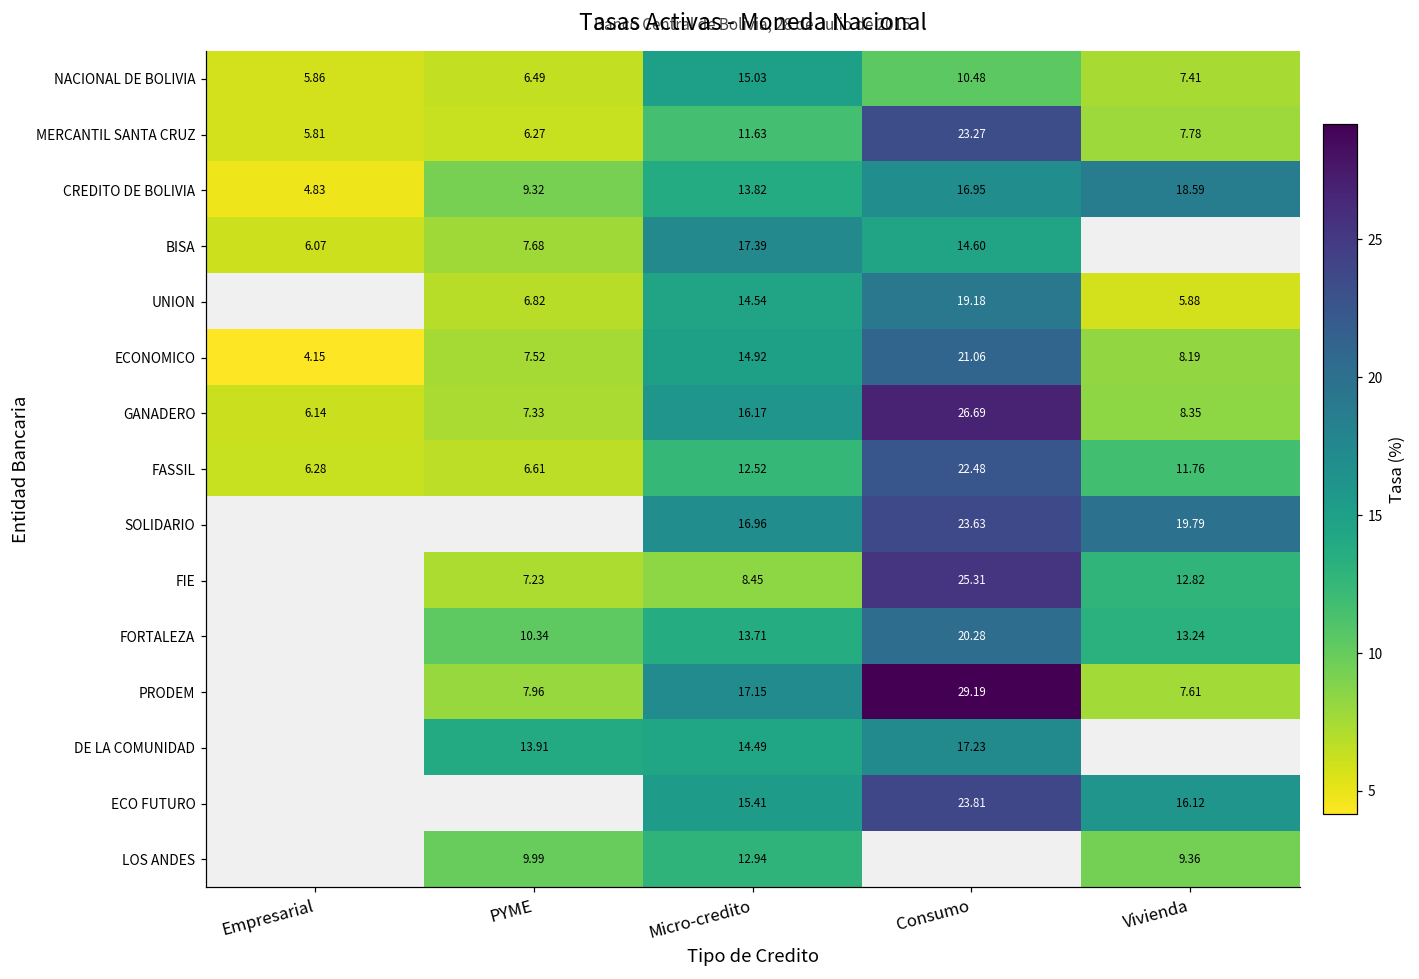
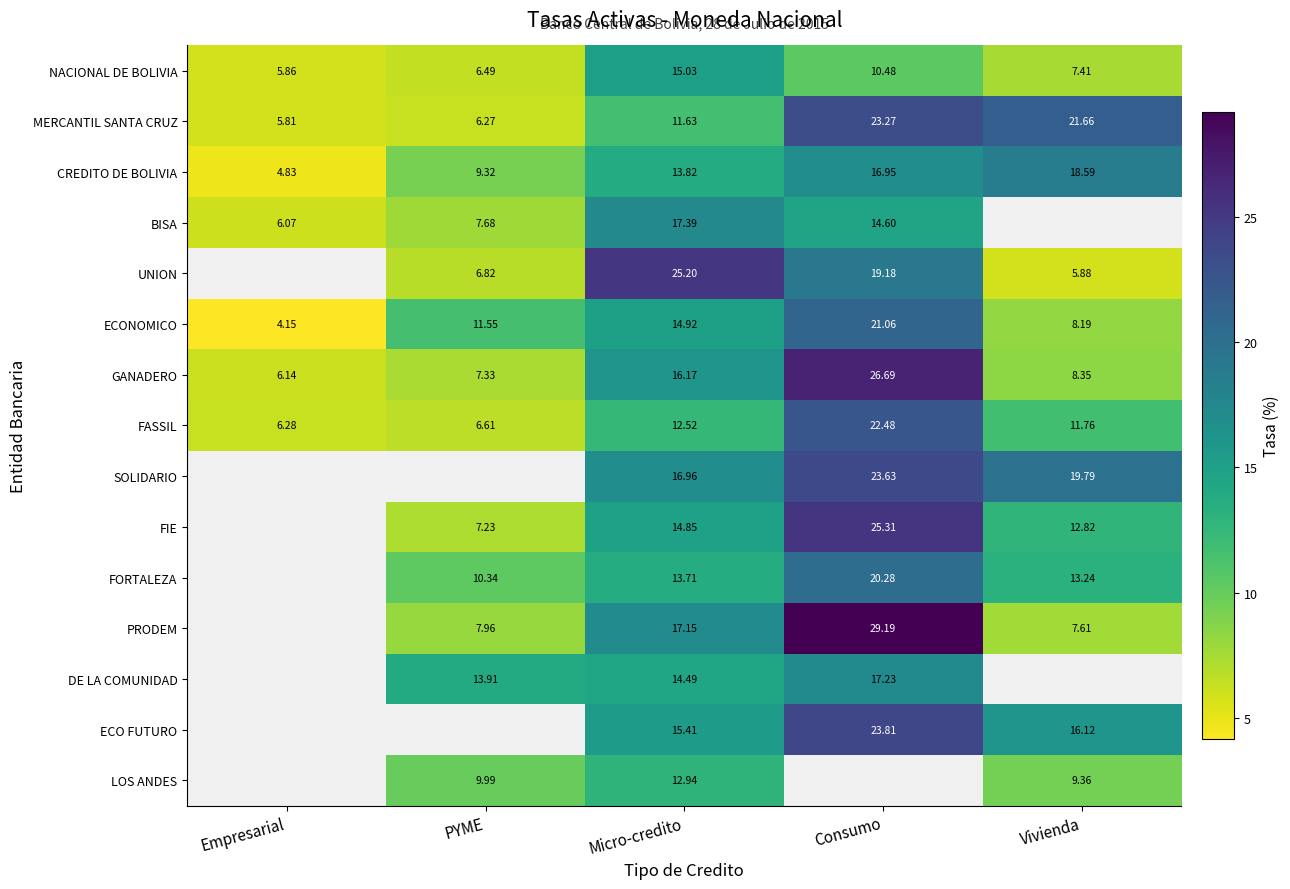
  {
    "NACIONAL DE BOLIVIA": {
      "Empresarial": 5.86,
      "PYME": 6.49,
      "Micro-credito": 15.03,
      "Consumo": 10.48,
      "Vivienda": 7.41
    },
    "MERCANTIL SANTA CRUZ": {
      "Empresarial": 5.81,
      "PYME": 6.27,
      "Micro-credito": 11.63,
      "Consumo": 23.27,
-     "Vivienda": 7.78
+     "Vivienda": 21.66
    },
    "CREDITO DE BOLIVIA": {
      "Empresarial": 4.83,
      "PYME": 9.32,
      "Micro-credito": 13.82,
      "Consumo": 16.95,
      "Vivienda": 18.59
    },
    "BISA": {
      "Empresarial": 6.07,
      "PYME": 7.68,
      "Micro-credito": 17.39,
      "Consumo": 14.60
    },
    "UNION": {
      "PYME": 6.82,
-     "Micro-credito": 14.54,
+     "Micro-credito": 25.20,
      "Consumo": 19.18,
      "Vivienda": 5.88
    },
    "ECONOMICO": {
      "Empresarial": 4.15,
-     "PYME": 7.52,
+     "PYME": 11.55,
      "Micro-credito": 14.92,
      "Consumo": 21.06,
      "Vivienda": 8.19
    },
    "GANADERO": {
      "Empresarial": 6.14,
      "PYME": 7.33,
      "Micro-credito": 16.17,
      "Consumo": 26.69,
      "Vivienda": 8.35
    },
    "FASSIL": {
      "Empresarial": 6.28,
      "PYME": 6.61,
      "Micro-credito": 12.52,
      "Consumo": 22.48,
      "Vivienda": 11.76
    },
    "SOLIDARIO": {
      "Micro-credito": 16.96,
      "Consumo": 23.63,
      "Vivienda": 19.79
    },
    "FIE": {
      "PYME": 7.23,
-     "Micro-credito": 8.45,
+     "Micro-credito": 14.85,
      "Consumo": 25.31,
      "Vivienda": 12.82
    },
    "FORTALEZA": {
      "PYME": 10.34,
      "Micro-credito": 13.71,
      "Consumo": 20.28,
      "Vivienda": 13.24
    },
    "PRODEM": {
      "PYME": 7.96,
      "Micro-credito": 17.15,
      "Consumo": 29.19,
      "Vivienda": 7.61
    },
    "DE LA COMUNIDAD": {
      "PYME": 13.91,
      "Micro-credito": 14.49,
      "Consumo": 17.23
    },
    "ECO FUTURO": {
      "Micro-credito": 15.41,
      "Consumo": 23.81,
      "Vivienda": 16.12
    },
    "LOS ANDES": {
      "PYME": 9.99,
      "Micro-credito": 12.94,
      "Vivienda": 9.36
    }
  }
